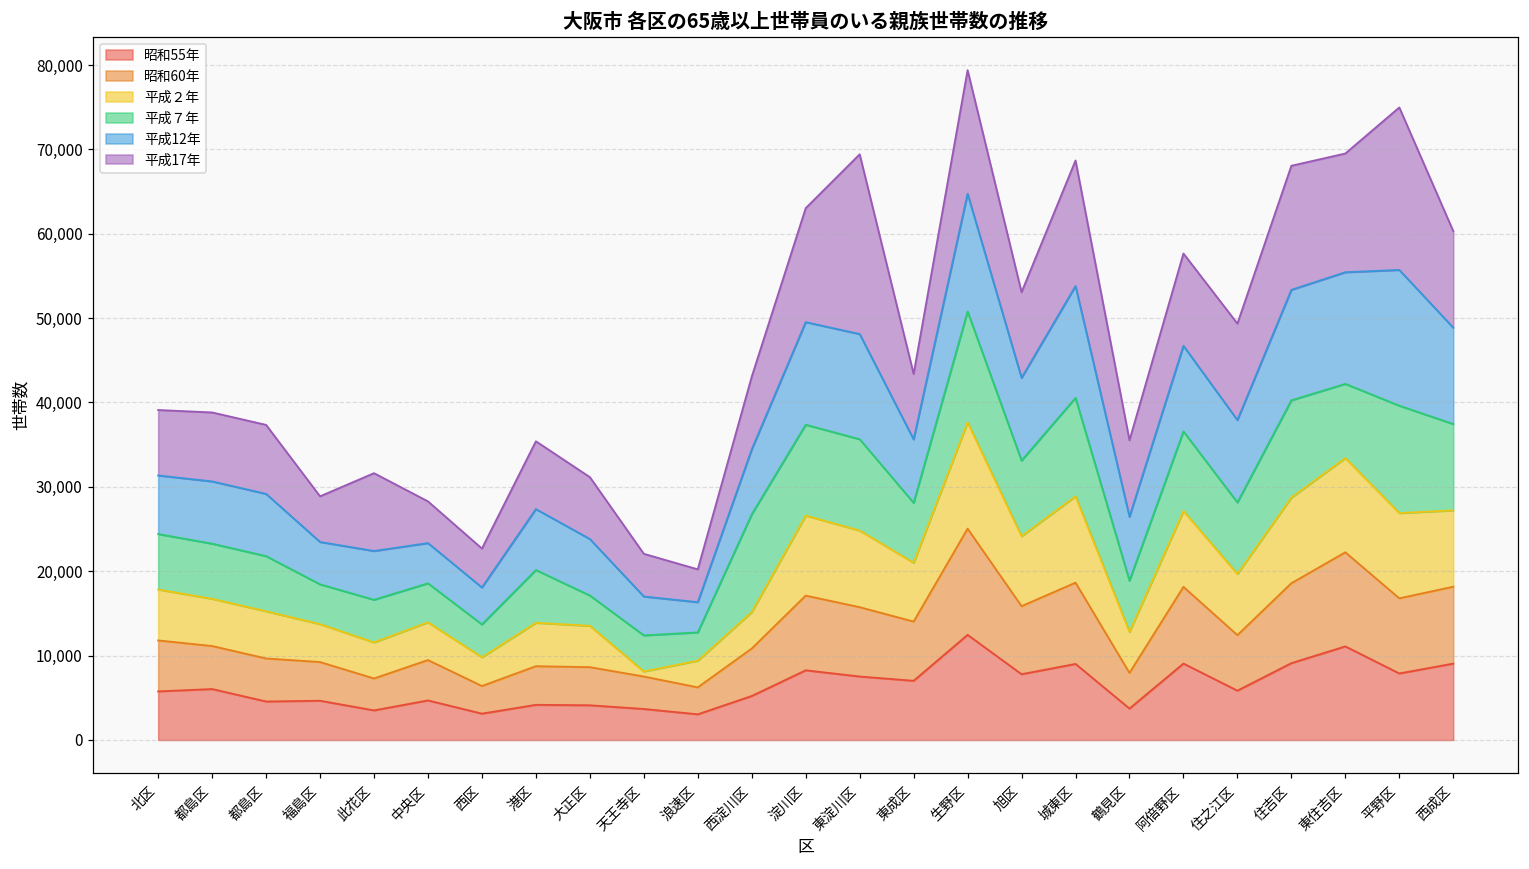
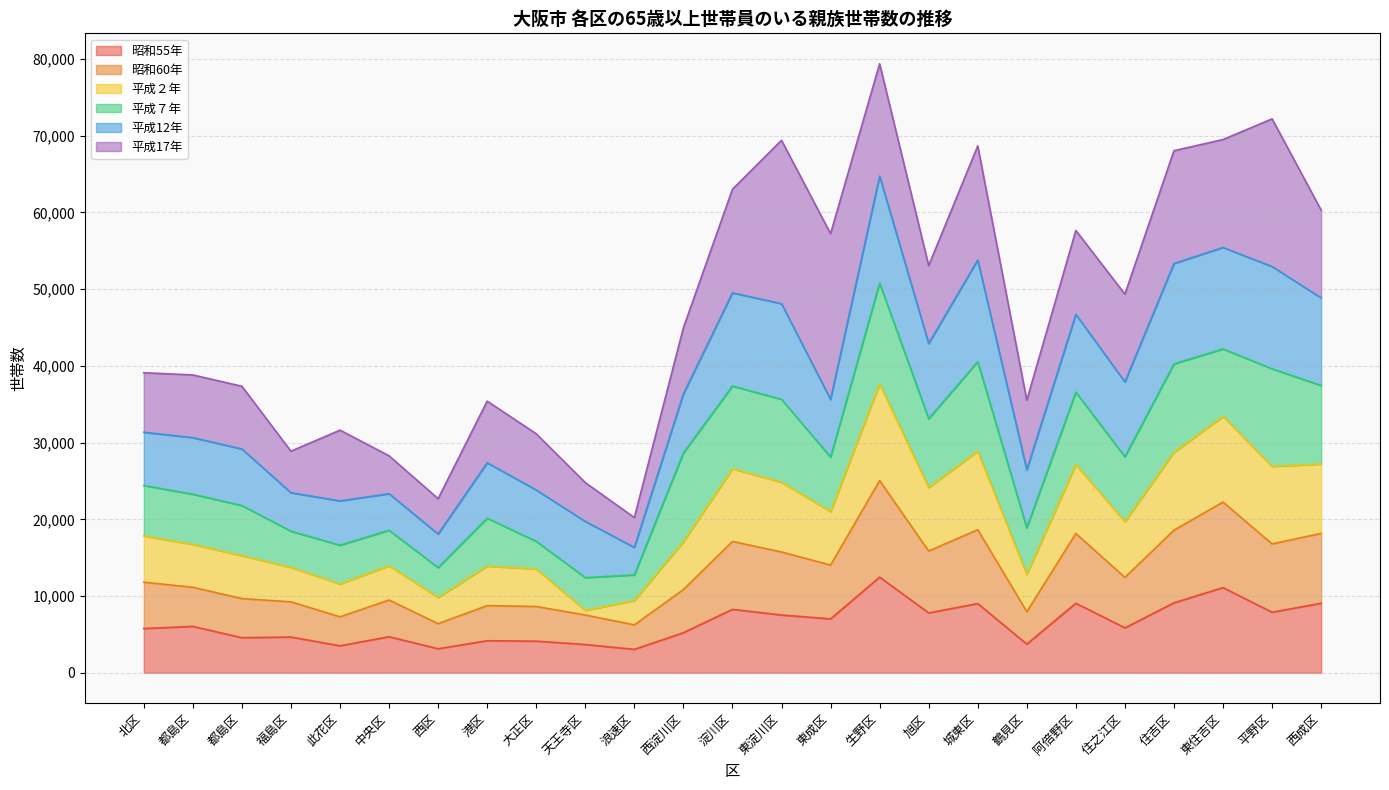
  {
    "平成２年": {
      "北区": "6,000",
      "福島区": "4,000",
      "此花区": "4,000",
      "中央区": "4,000",
      "西区": "3,000",
      "港区": "5,000",
      "大正区": "5,000",
      "天王寺区": "1,000",
      "浪速区": "3,000",
-     "西淀川区": "4,000",
+     "西淀川区": "6,000",
      "淀川区": "9,000",
      "東淀川区": "9,000",
      "東成区": "7,000",
      "生野区": "13,000",
      "旭区": "8,000",
      "城東区": "10,000",
      "鶴見区": "5,000",
      "阿倍野区": "9,000",
      "住之江区": "7,000",
      "住吉区": "10,000",
      "東住吉区": "11,000",
      "平野区": "10,000",
      "西成区": "9,000"
    },
    "平成７年": {
      "北区": "7,000",
      "福島区": "5,000",
      "此花区": "5,000",
      "中央区": "5,000",
      "西区": "4,000",
      "港区": "6,000",
      "大正区": "4,000",
      "天王寺区": "4,000",
      "浪速区": "3,000",
      "西淀川区": "12,000",
      "淀川区": "11,000",
      "東淀川区": "11,000",
      "東成区": "7,000",
      "生野区": "13,000",
      "旭区": "9,000",
      "城東区": "12,000",
      "鶴見区": "6,000",
      "阿倍野区": "9,000",
      "住之江区": "8,000",
      "住吉区": "12,000",
      "東住吉区": "9,000",
      "平野区": "13,000",
      "西成区": "10,000"
    },
    "平成12年": {
      "北区": "7,000",
      "福島区": "5,000",
      "此花区": "6,000",
      "中央区": "5,000",
      "西区": "4,000",
      "港区": "7,000",
      "大正区": "7,000",
-     "天王寺区": "5,000",
+     "天王寺区": "7,000",
      "浪速区": "4,000",
      "西淀川区": "8,000",
      "淀川区": "12,000",
      "東淀川区": "12,000",
      "東成区": "8,000",
      "生野区": "14,000",
      "旭区": "10,000",
      "城東区": "13,000",
      "鶴見区": "8,000",
      "阿倍野区": "10,000",
      "住之江区": "10,000",
      "住吉区": "13,000",
      "東住吉区": "13,000",
-     "平野区": "16,000",
+     "平野区": "13,000",
      "西成区": "11,000"
    },
    "平成17年": {
      "北区": "8,000",
      "福島区": "5,000",
      "此花区": "9,000",
      "中央区": "5,000",
      "西区": "5,000",
      "港区": "8,000",
      "大正区": "7,000",
      "天王寺区": "5,000",
      "浪速区": "4,000",
      "西淀川区": "9,000",
      "淀川区": "14,000",
      "東淀川区": "21,000",
-     "東成区": "8,000",
+     "東成区": "22,000",
      "生野区": "15,000",
      "旭区": "10,000",
      "城東区": "15,000",
      "鶴見区": "9,000",
      "阿倍野区": "11,000",
      "住之江区": "11,000",
      "住吉区": "15,000",
      "東住吉区": "14,000",
      "平野区": "19,000",
      "西成区": "11,000"
    }
  }
